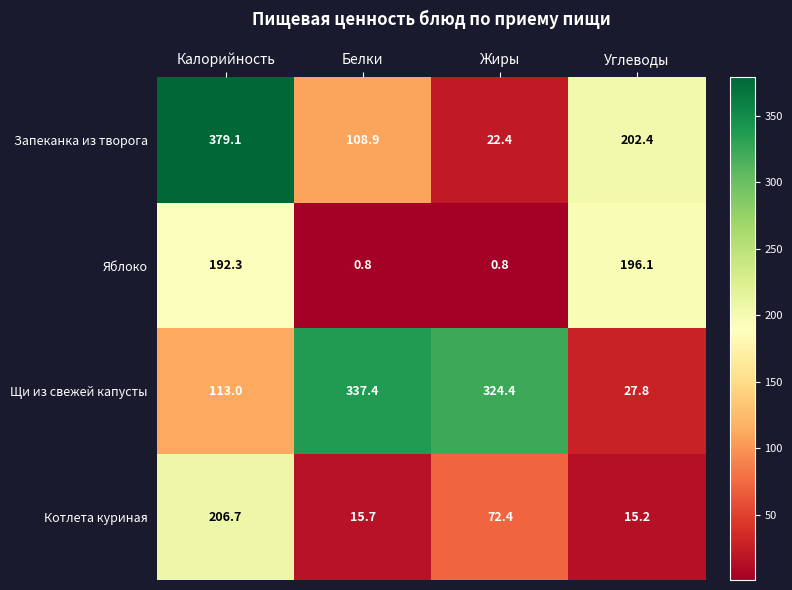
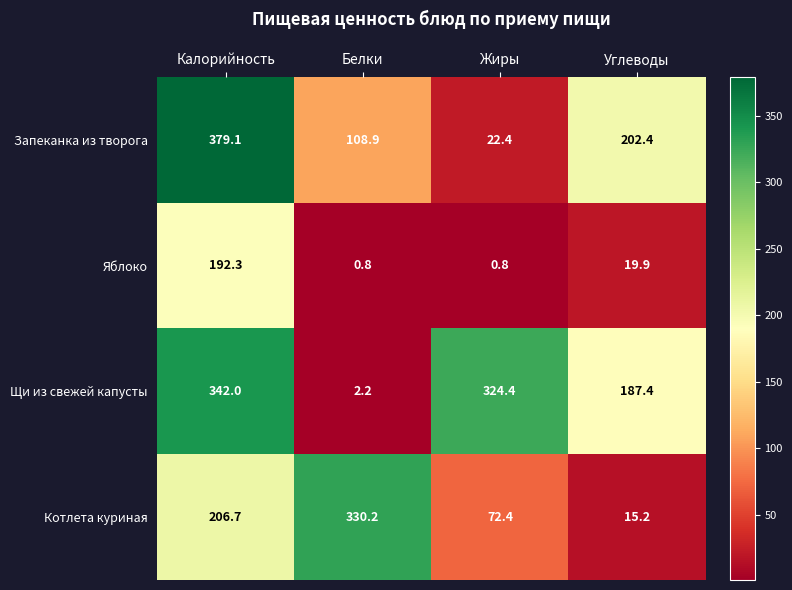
  {
    "Запеканка из творога": {
      "Калорийность": 379.1,
      "Белки": 108.9,
      "Жиры": 22.4,
      "Углеводы": 202.4
    },
    "Яблоко": {
      "Калорийность": 192.3,
      "Белки": 0.8,
      "Жиры": 0.8,
-     "Углеводы": 196.1
+     "Углеводы": 19.9
    },
    "Щи из свежей капусты": {
-     "Калорийность": 113.0,
-     "Белки": 337.4,
+     "Калорийность": 342.0,
+     "Белки": 2.2,
      "Жиры": 324.4,
-     "Углеводы": 27.8
+     "Углеводы": 187.4
    },
    "Котлета куриная": {
      "Калорийность": 206.7,
-     "Белки": 15.7,
+     "Белки": 330.2,
      "Жиры": 72.4,
      "Углеводы": 15.2
    }
  }
